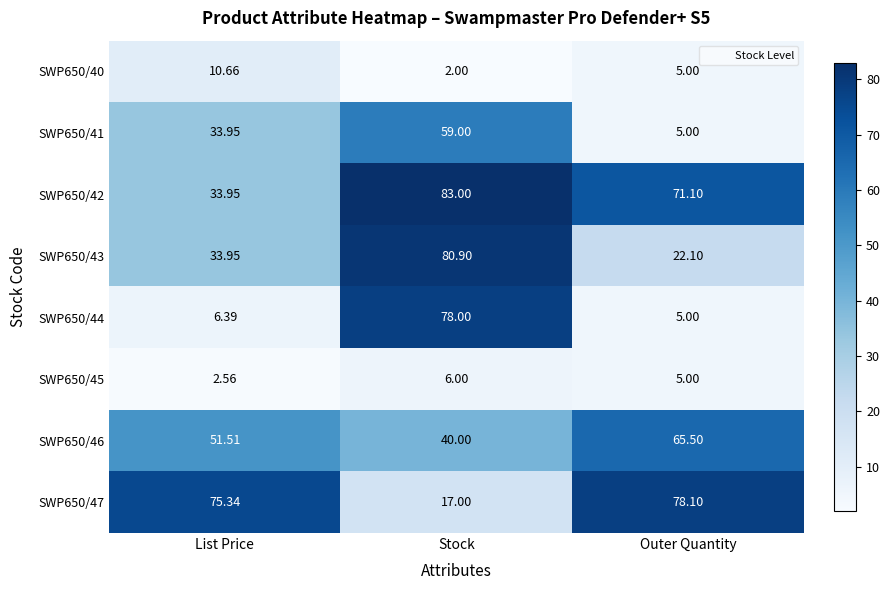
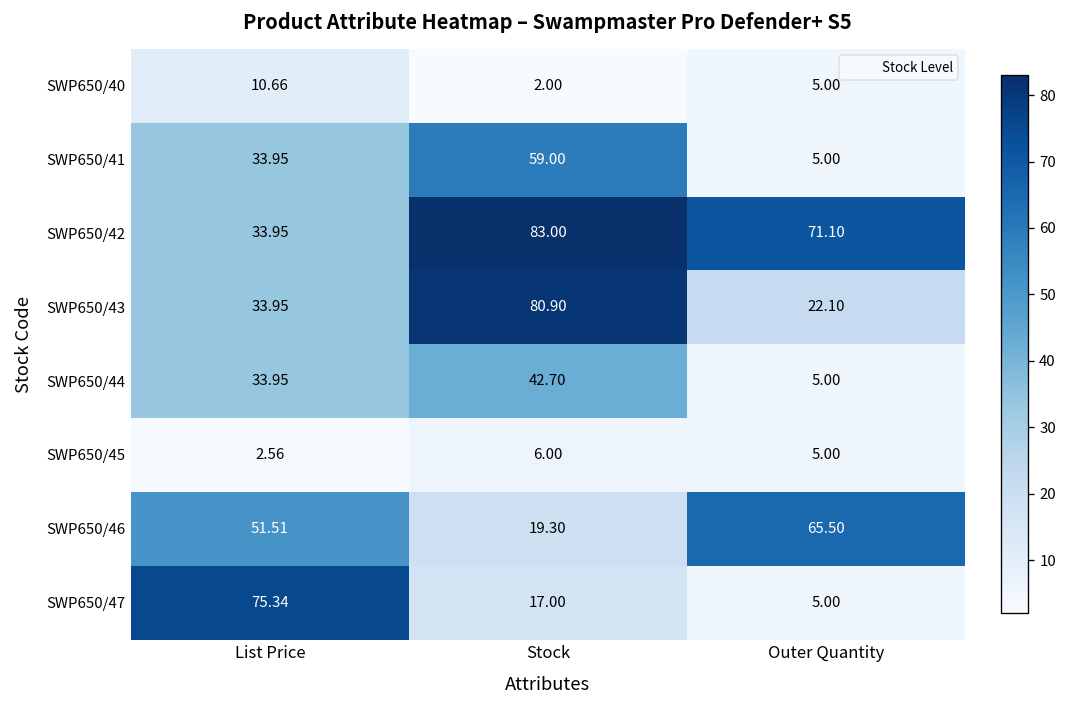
  {
    "SWP650/40": {
      "List Price": 10.66,
      "Stock": 2.00
    },
    "SWP650/41": {
      "List Price": 33.95,
      "Stock": 59.00,
      "Outer Quantity": 5.00
    },
    "SWP650/42": {
      "List Price": 33.95,
      "Stock": 83.00,
      "Outer Quantity": 71.10
    },
    "SWP650/43": {
      "List Price": 33.95,
      "Stock": 80.90,
      "Outer Quantity": 22.10
    },
    "SWP650/44": {
-     "List Price": 6.39,
-     "Stock": 78.00,
+     "List Price": 33.95,
+     "Stock": 42.70,
      "Outer Quantity": 5.00
    },
    "SWP650/45": {
      "List Price": 2.56,
      "Stock": 6.00,
      "Outer Quantity": 5.00
    },
    "SWP650/46": {
      "List Price": 51.51,
-     "Stock": 40.00,
+     "Stock": 19.30,
      "Outer Quantity": 65.50
    },
    "SWP650/47": {
      "List Price": 75.34,
      "Stock": 17.00,
-     "Outer Quantity": 78.10
+     "Outer Quantity": 5.00
    }
  }
